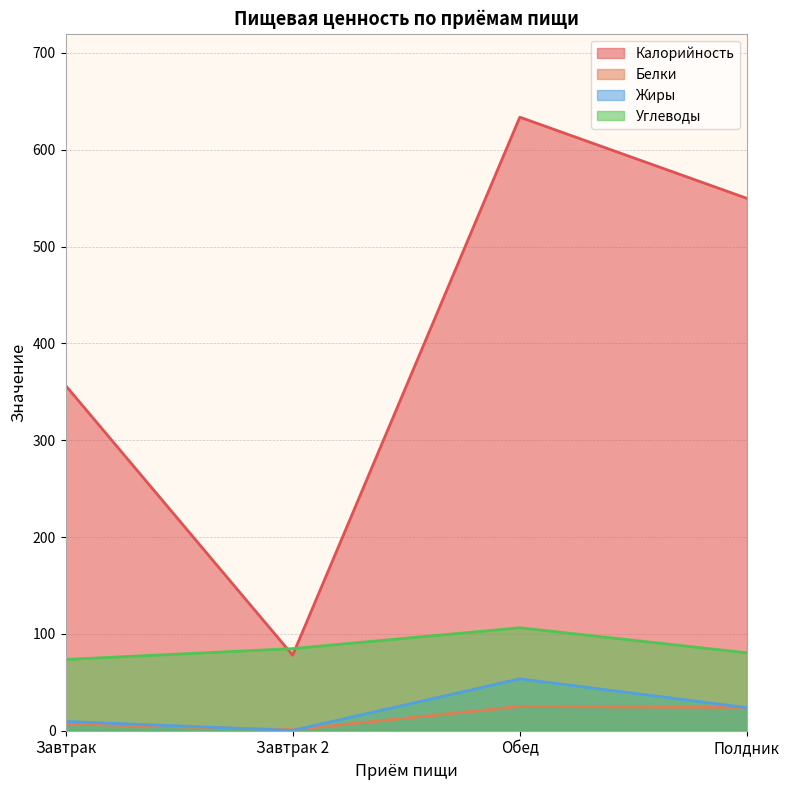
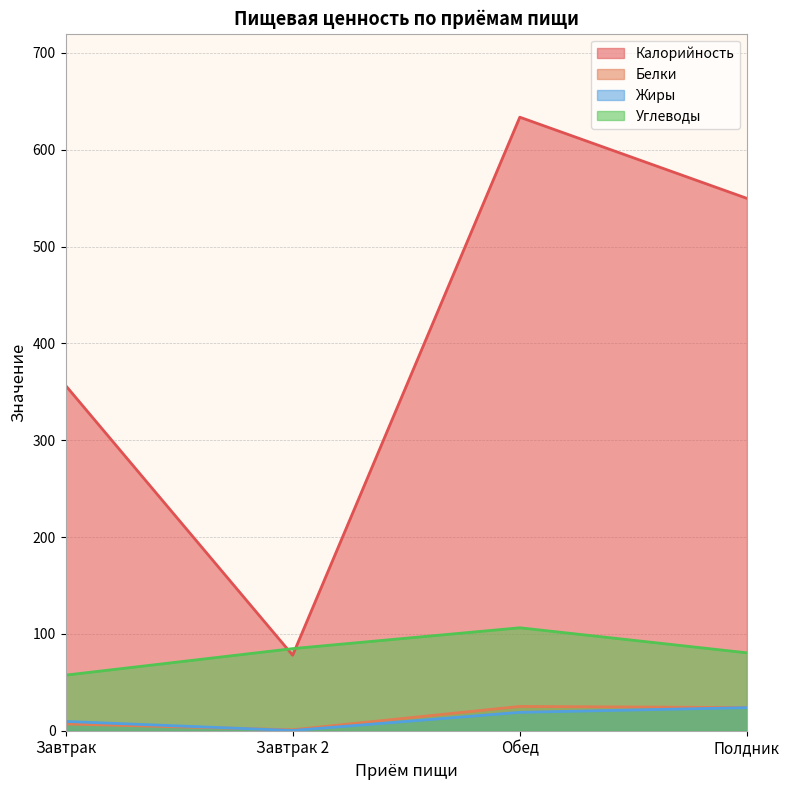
  {
    "Жиры": {
-     "Обед": 50
+     "Обед": 20
    },
    "Углеводы": {
-     "Завтрак": 70,
+     "Завтрак": 60,
      "Завтрак 2": 80,
      "Обед": 110,
      "Полдник": 80
    }
  }
